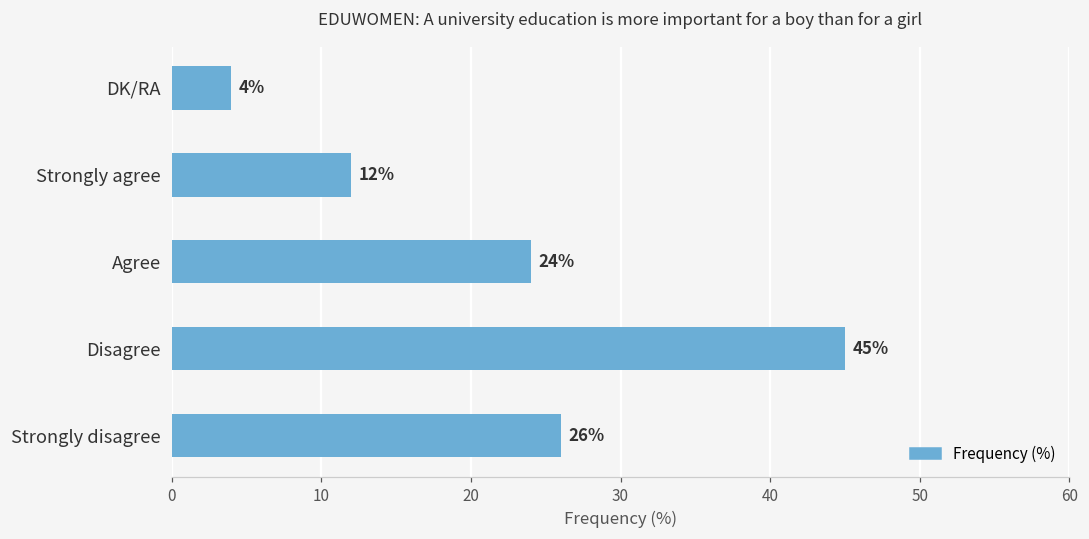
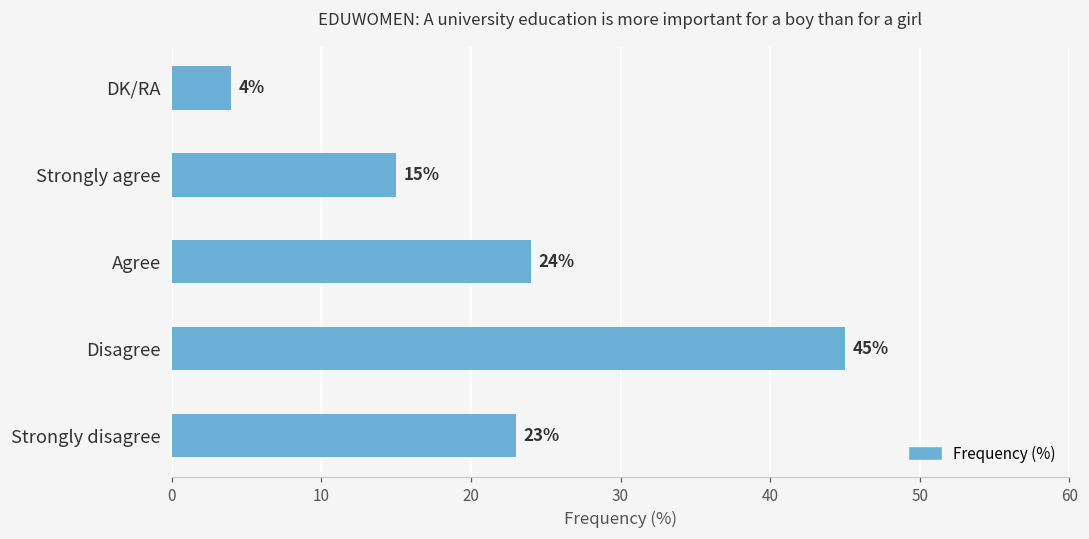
  {
    "DK/RA": "4%",
-   "Strongly agree": "12%",
+   "Strongly agree": "15%",
    "Agree": "24%",
    "Disagree": "45%",
-   "Strongly disagree": "26%"
+   "Strongly disagree": "23%"
  }
